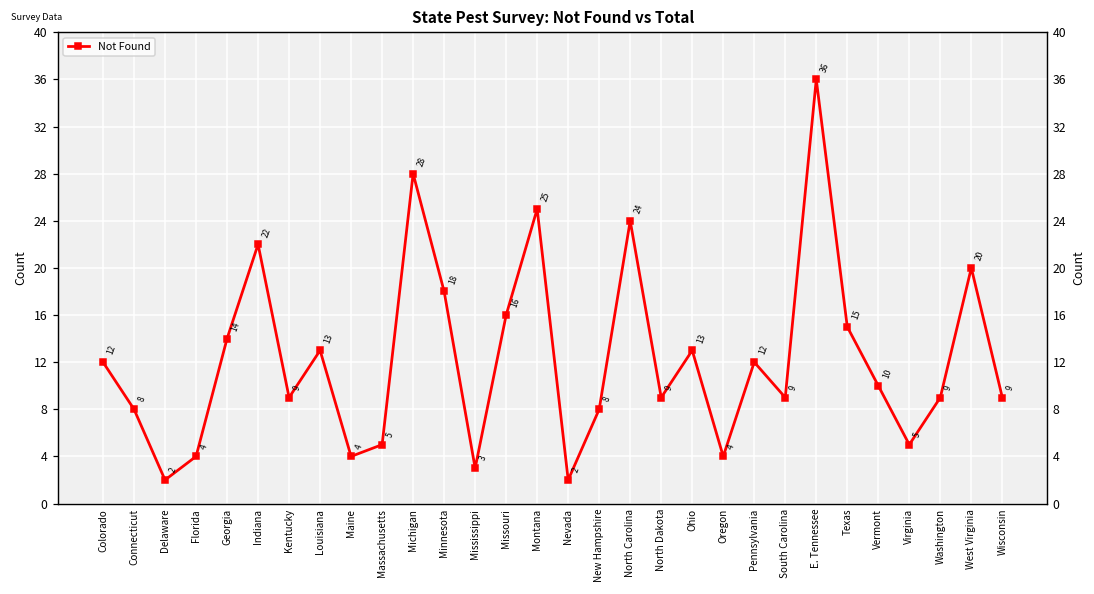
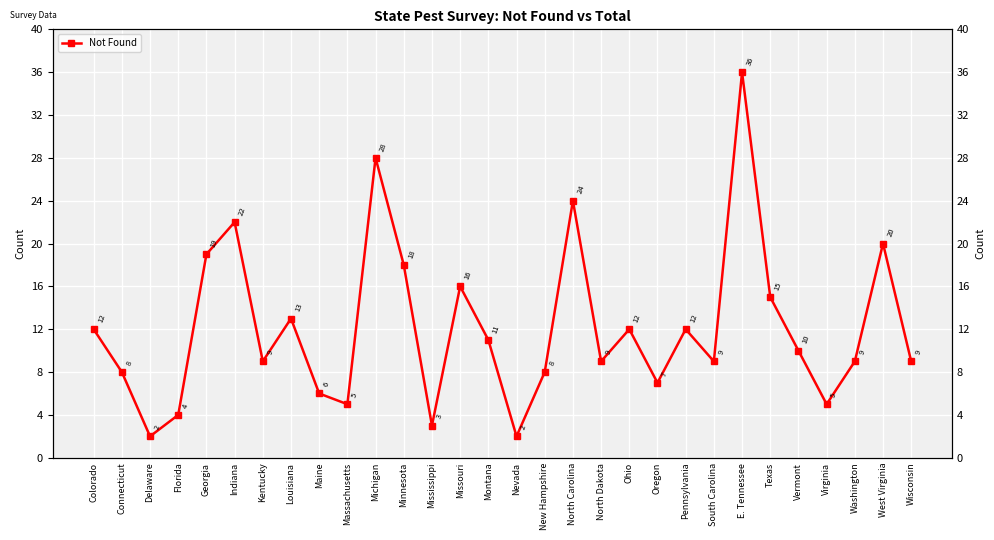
  {
    "Colorado": 12,
    "Connecticut": 8,
    "Delaware": 2,
    "Florida": 4,
-   "Georgia": 14,
+   "Georgia": 19,
    "Indiana": 22,
    "Kentucky": 9,
    "Louisiana": 13,
-   "Maine": 4,
+   "Maine": 6,
    "Massachusetts": 5,
    "Michigan": 28,
    "Minnesota": 18,
    "Mississippi": 3,
    "Missouri": 16,
-   "Montana": 25,
+   "Montana": 11,
    "Nevada": 2,
    "New Hampshire": 8,
    "North Carolina": 24,
    "North Dakota": 9,
-   "Ohio": 13,
-   "Oregon": 4,
+   "Ohio": 12,
+   "Oregon": 7,
    "Pennsylvania": 12,
    "South Carolina": 9,
    "E. Tennessee": 36,
    "Texas": 15,
    "Vermont": 10,
    "Virginia": 5,
    "Washington": 9,
    "West Virginia": 20,
    "Wisconsin": 9
  }
